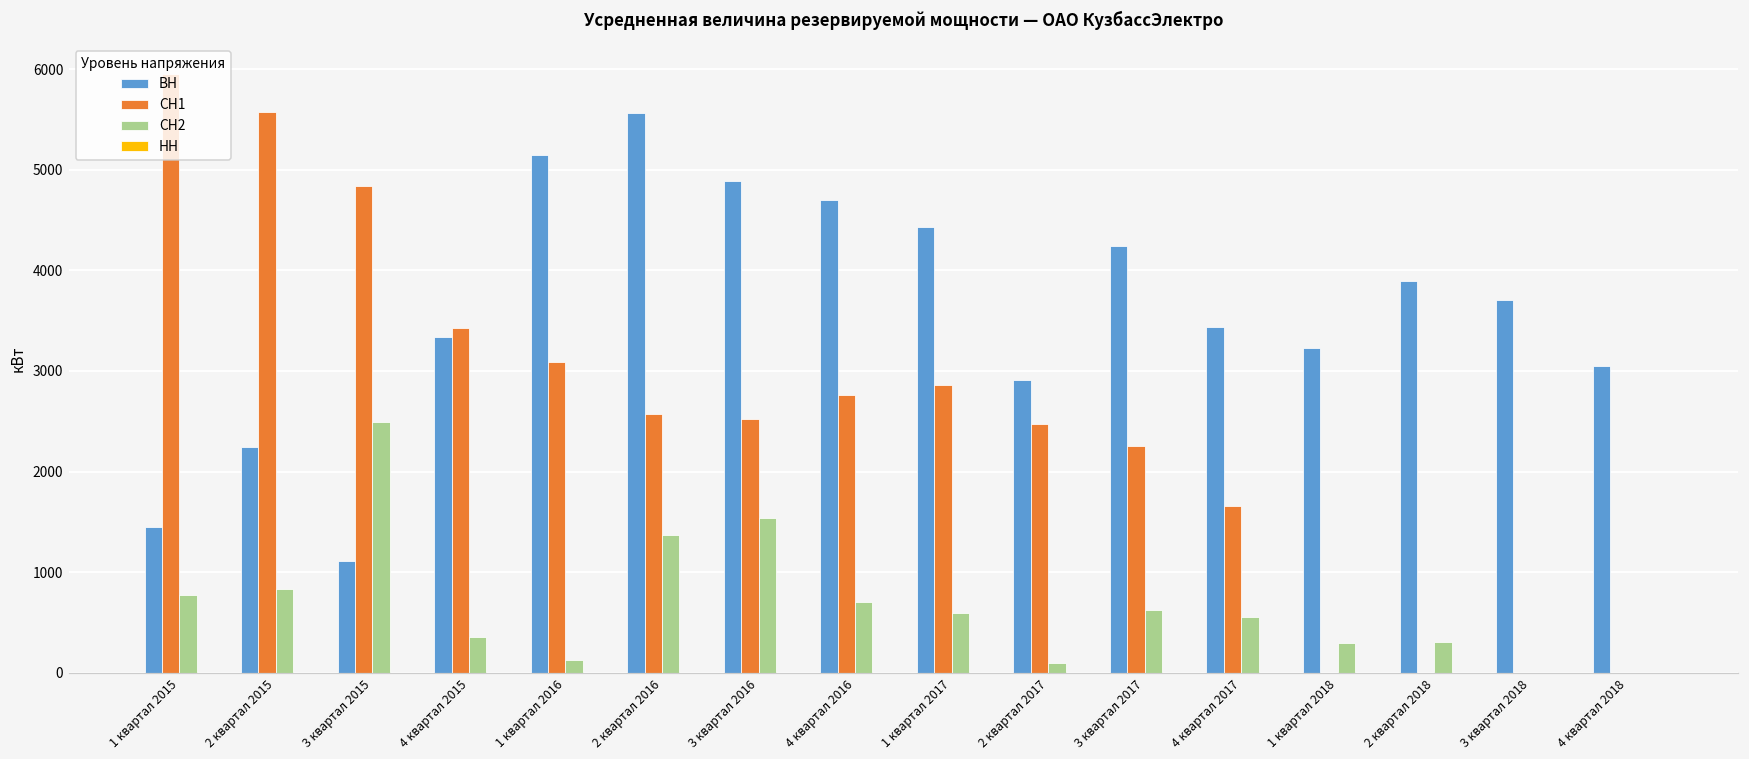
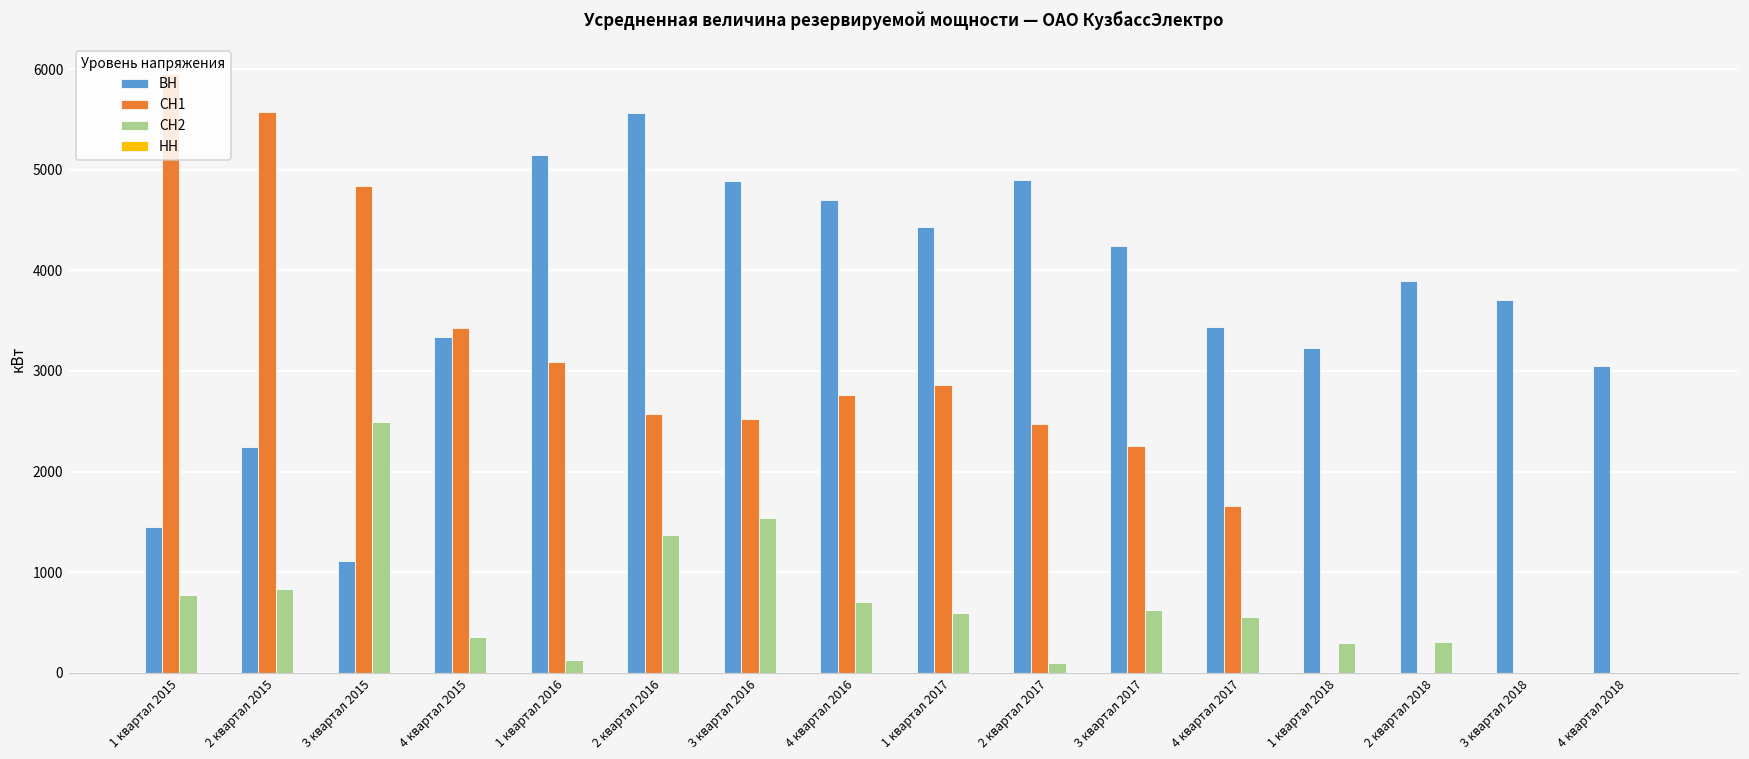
  {
    "ВН": {
      "1 квартал 2015": 1400,
      "2 квартал 2015": 2200,
      "3 квартал 2015": 1100,
      "4 квартал 2015": 3300,
      "1 квартал 2016": 5100,
      "2 квартал 2016": 5600,
      "3 квартал 2016": 4900,
      "4 квартал 2016": 4700,
      "1 квартал 2017": 4400,
-     "2 квартал 2017": 2900,
+     "2 квартал 2017": 4900,
      "3 квартал 2017": 4200,
      "4 квартал 2017": 3400,
      "1 квартал 2018": 3200,
      "2 квартал 2018": 3900,
      "3 квартал 2018": 3700,
      "4 квартал 2018": 3100
    },
    "СН1": {
      "2 квартал 2015": 5600,
      "3 квартал 2015": 4800,
      "4 квартал 2015": 3400,
      "1 квартал 2016": 3100,
      "2 квартал 2016": 2600,
      "3 квартал 2016": 2500,
      "4 квартал 2016": 2800,
      "1 квартал 2017": 2900,
      "2 квартал 2017": 2500,
      "3 квартал 2017": 2300,
      "4 квартал 2017": 1700,
      "1 квартал 2018": 0,
      "2 квартал 2018": 0,
      "3 квартал 2018": 0,
      "4 квартал 2018": 0
    },
    "СН2": {
      "1 квартал 2015": 800,
      "2 квартал 2015": 800,
      "3 квартал 2015": 2500,
      "4 квартал 2015": 400,
      "1 квартал 2016": 100,
      "2 квартал 2016": 1400,
      "3 квартал 2016": 1500,
      "4 квартал 2016": 700,
      "1 квартал 2017": 600,
      "2 квартал 2017": 100,
      "3 квартал 2017": 600,
      "4 квартал 2017": 500,
      "1 квартал 2018": 300,
      "2 квартал 2018": 300,
      "3 квартал 2018": 0,
      "4 квартал 2018": 0
    },
    "НН": {
      "1 квартал 2015": 0,
      "2 квартал 2015": 0,
      "3 квартал 2015": 0,
      "4 квартал 2015": 0,
      "1 квартал 2016": 0,
      "2 квартал 2016": 0,
      "3 квартал 2016": 0,
      "4 квартал 2016": 0,
      "1 квартал 2017": 0,
      "2 квартал 2017": 0,
      "3 квартал 2017": 0,
      "4 квартал 2017": 0,
      "1 квартал 2018": 0,
      "2 квартал 2018": 0,
      "3 квартал 2018": 0,
      "4 квартал 2018": 0
    }
  }
